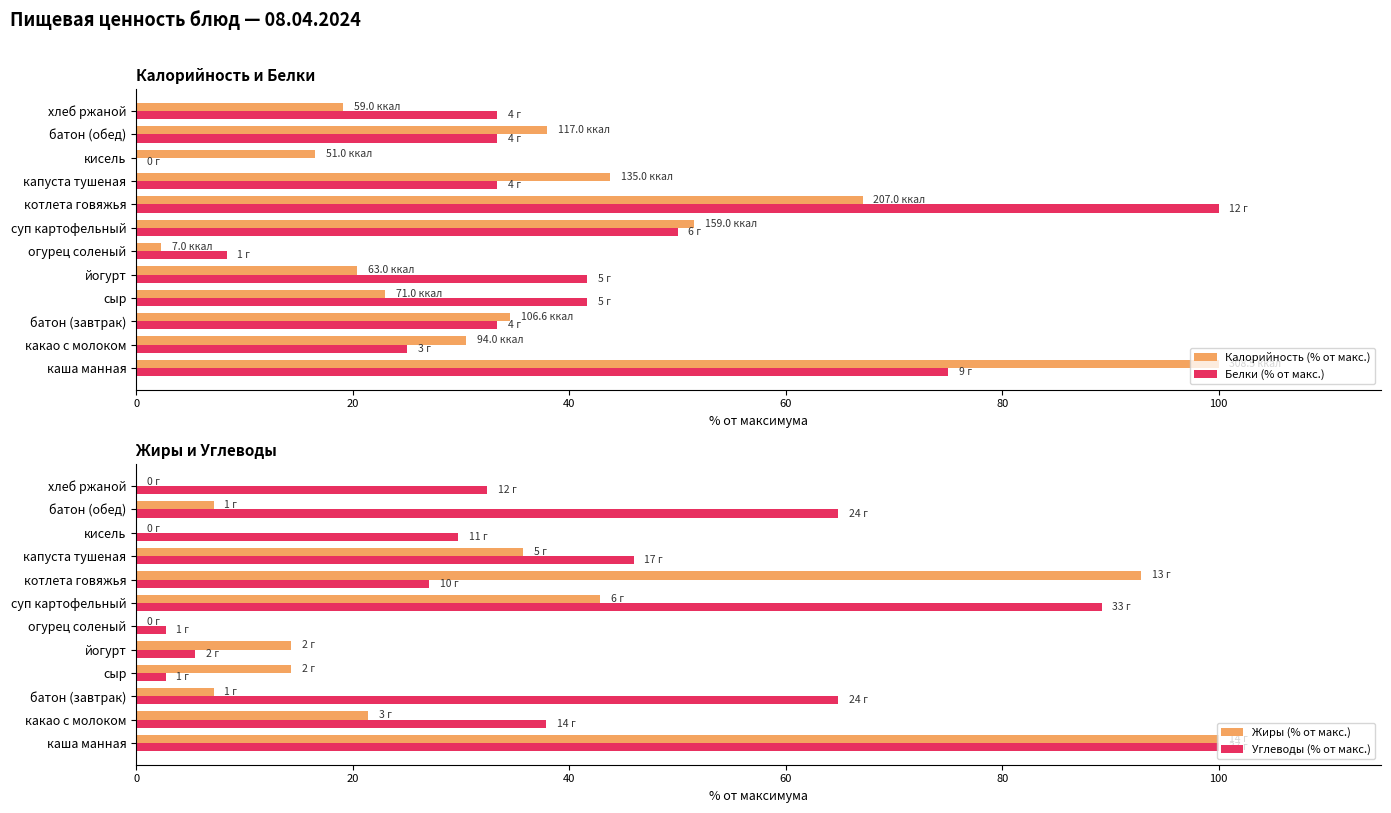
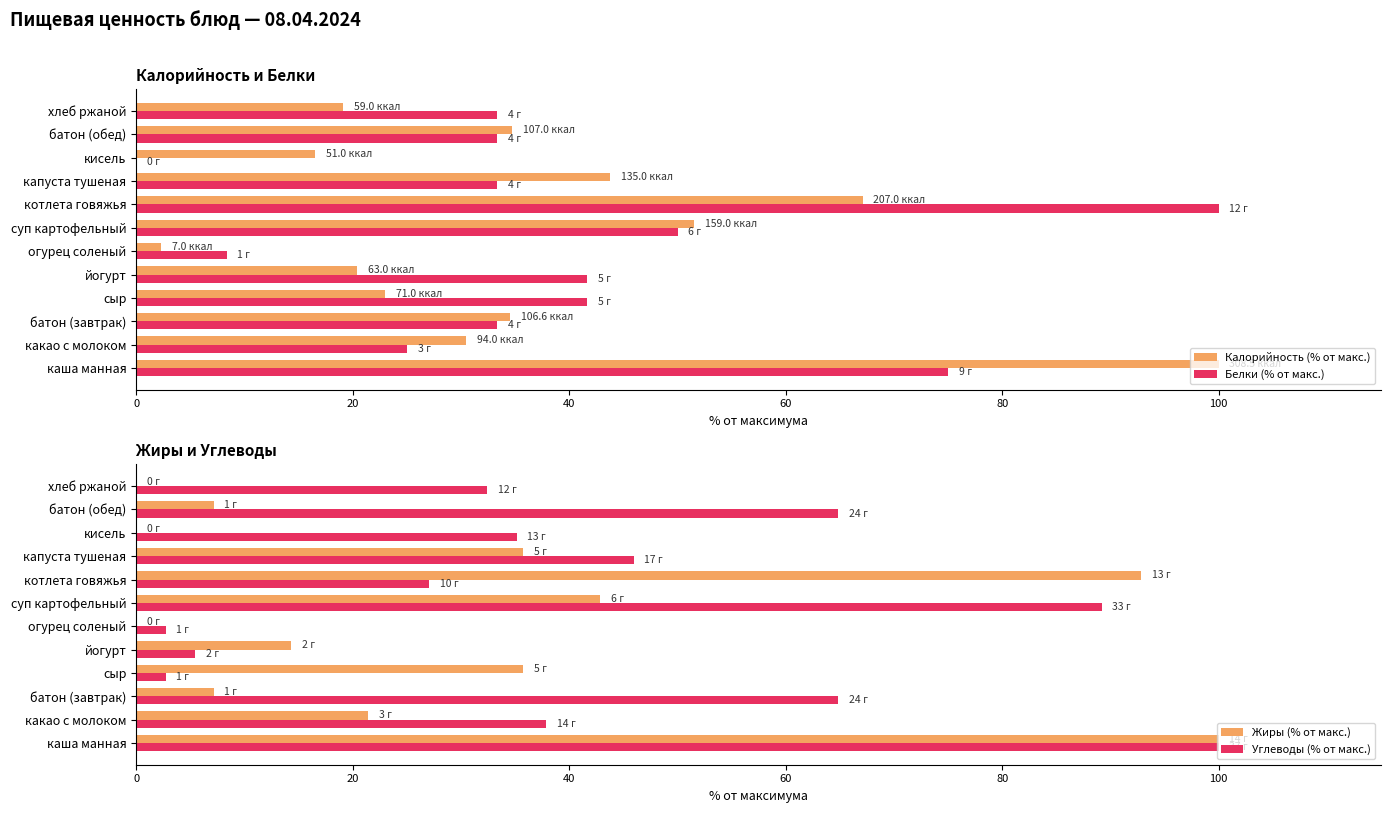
  {
    "Калорийность и Белки": {
      "Калорийность (% от макс.)": {
-       "батон (обед)": 117.0
+       "батон (обед)": 107.0
      },
      "Белки (% от макс.)": {
        "кисель": 0
      }
    },
    "Жиры и Углеводы": {
      "Жиры (% от макс.)": {
        "хлеб ржаной": 0,
        "кисель": 0,
        "огурец соленый": 0,
-       "сыр": 2
+       "сыр": 5
      },
      "Углеводы (% от макс.)": {
-       "кисель": 11
+       "кисель": 13
      }
    }
  }
